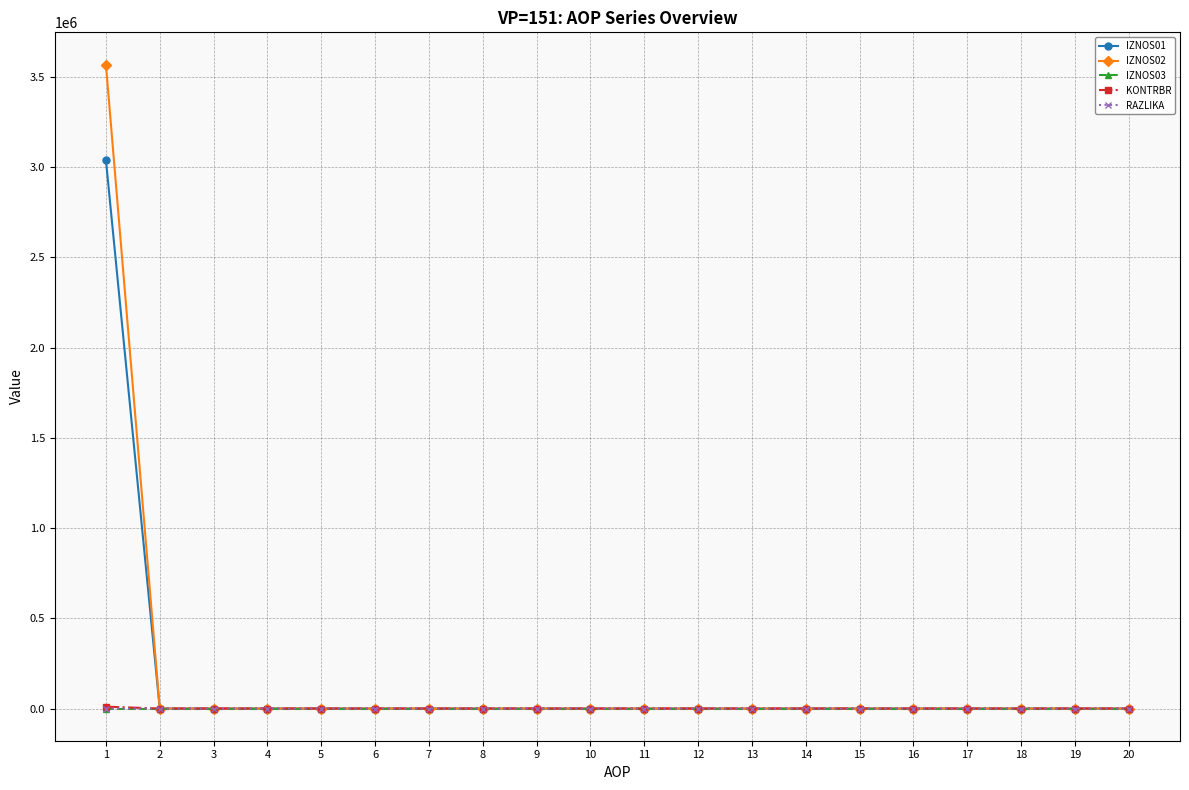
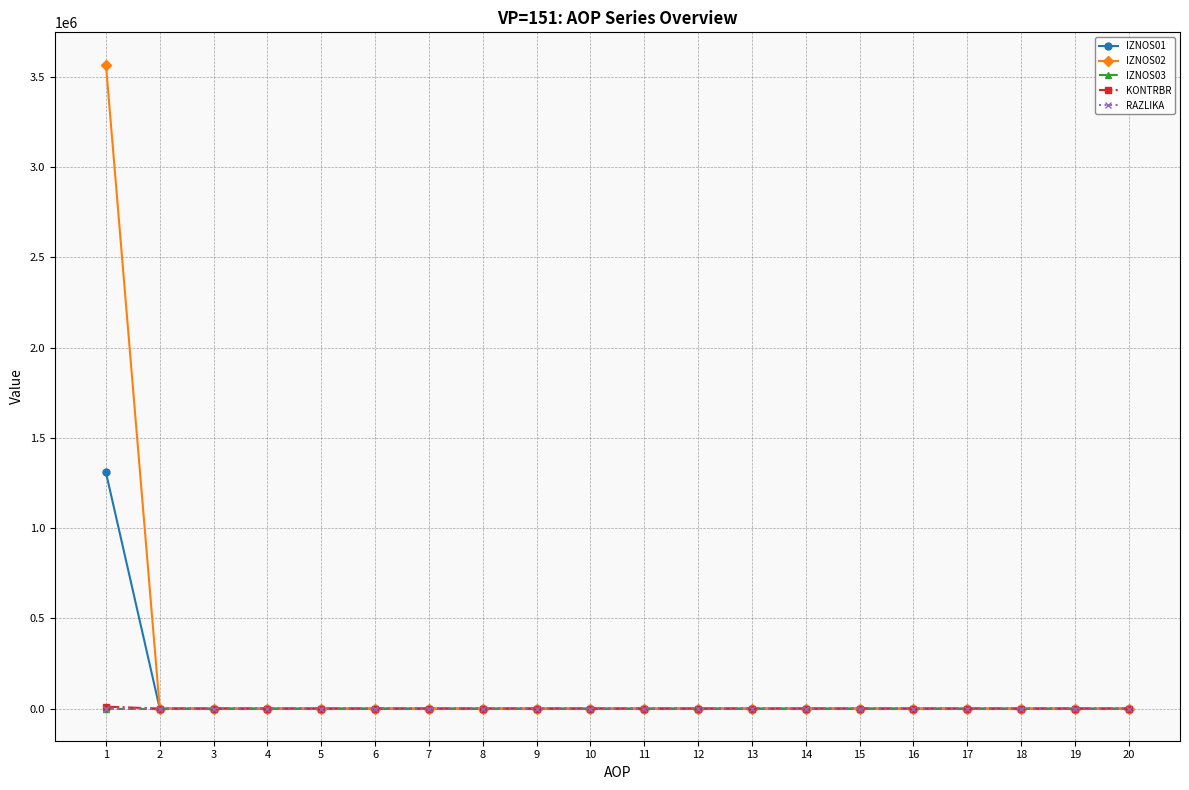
  {
    "IZNOS01": {
-     "1": 3040000
+     "1": 1310000
    },
    "IZNOS02": {
      "1": 3570000
    }
  }
